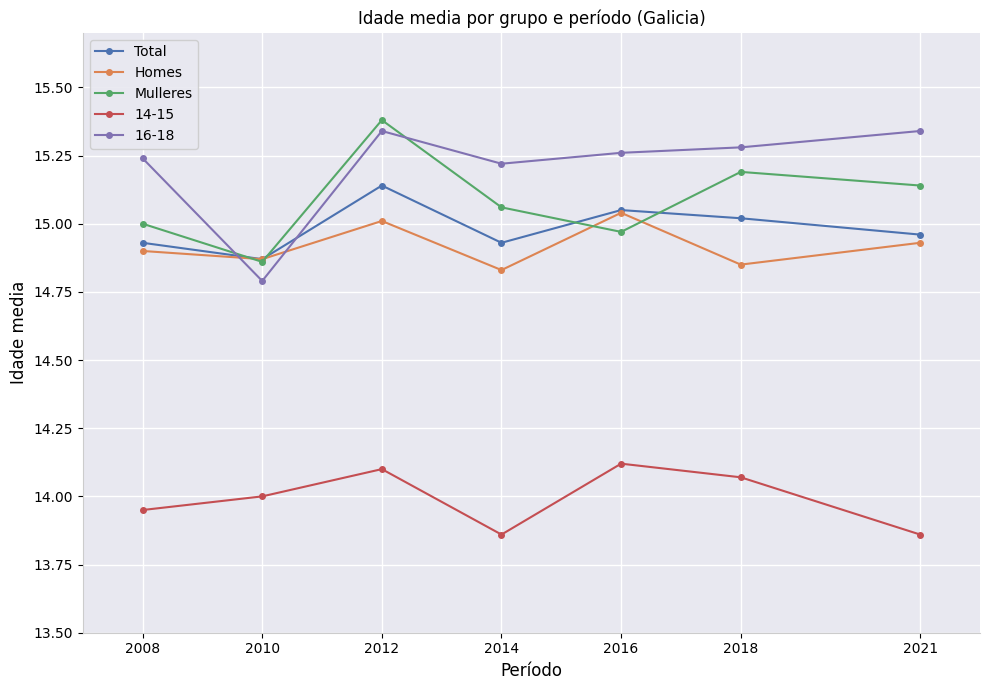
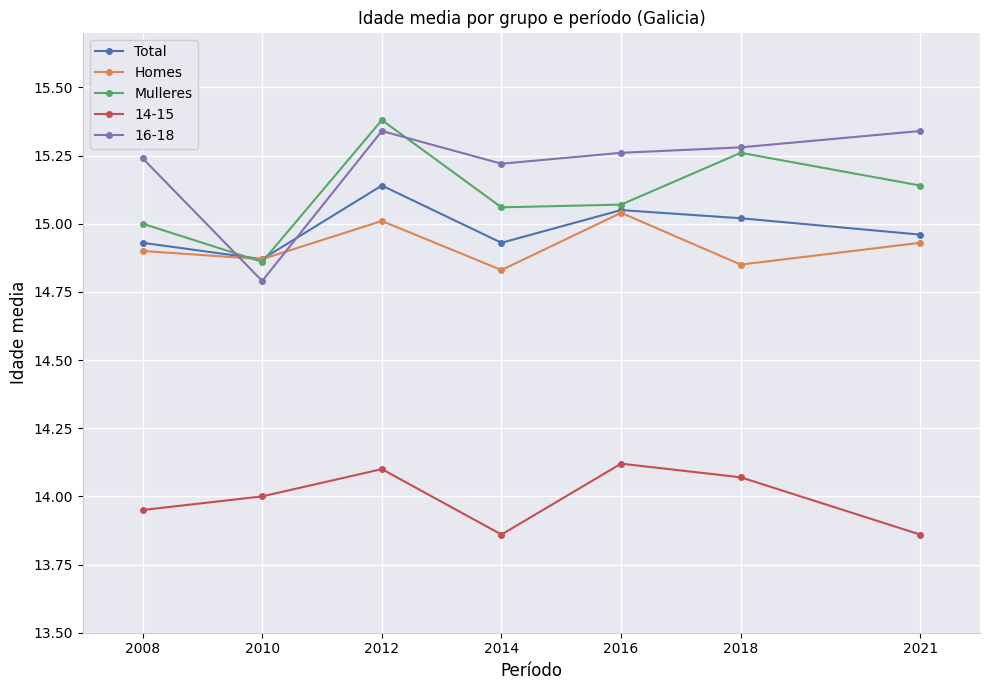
  {
    "Mulleres": {
      "2008": 15.00,
      "2010": 14.86,
      "2012": 15.38,
      "2014": 15.06,
-     "2016": 14.97,
-     "2018": 15.19,
+     "2016": 15.07,
+     "2018": 15.26,
      "2021": 15.14
    }
  }
